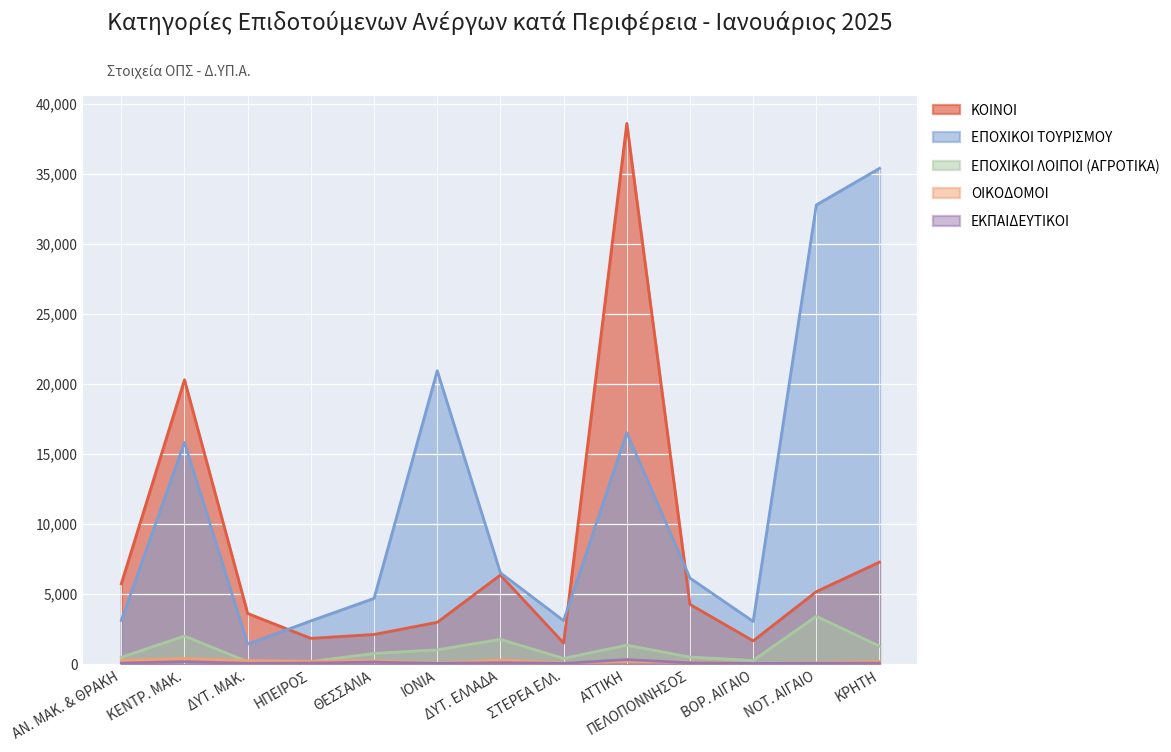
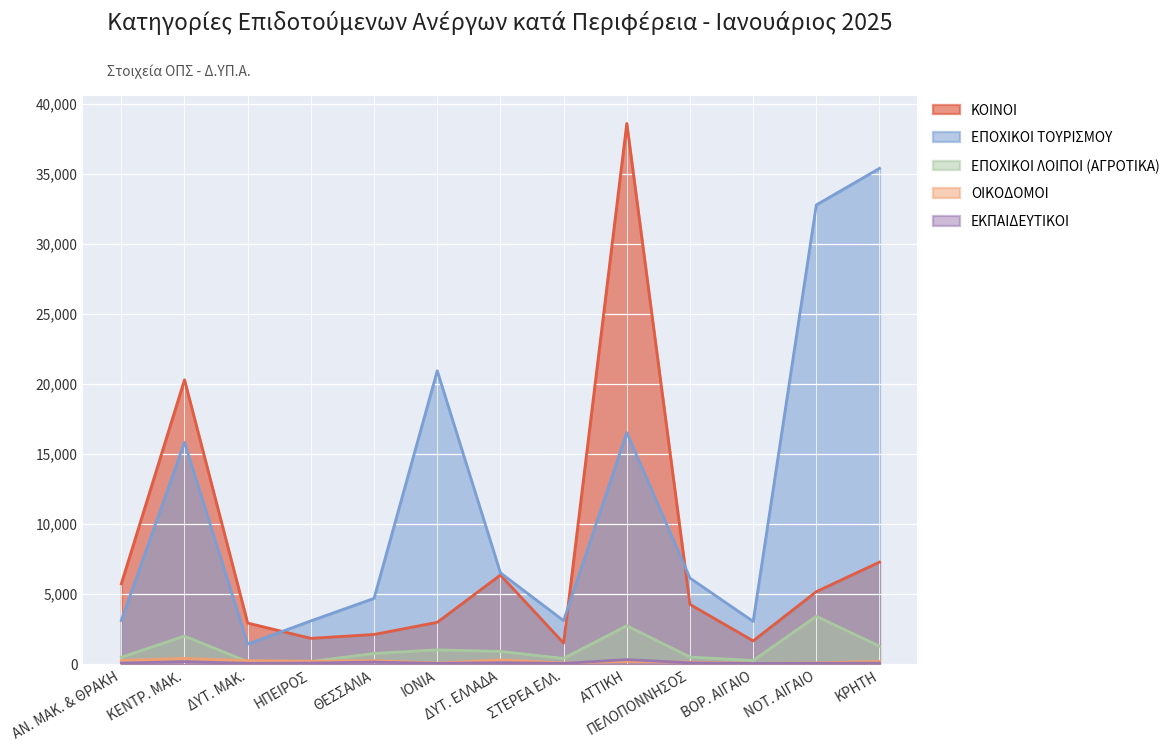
  {
    "ΚΟΙΝΟΙ": {
      "ΑΝ. ΜΑΚ. & ΘΡΑΚΗ": "5,700",
      "ΚΕΝΤΡ. ΜΑΚ.": "20,300",
-     "ΔΥΤ. ΜΑΚ.": "3,600",
+     "ΔΥΤ. ΜΑΚ.": "2,900",
      "ΗΠΕΙΡΟΣ": "1,800",
      "ΘΕΣΣΑΛΙΑ": "2,100",
      "ΙΟΝΙΑ": "3,000",
      "ΣΤΕΡΕΑ ΕΛΛ.": "1,500",
      "ΑΤΤΙΚΗ": "38,600",
      "ΠΕΛΟΠΟΝΝΗΣΟΣ": "4,200",
      "ΒΟΡ. ΑΙΓΑΙΟ": "1,600",
      "ΝΟΤ. ΑΙΓΑΙΟ": "5,200",
      "ΚΡΗΤΗ": "7,300"
    },
    "ΕΠΟΧΙΚΟΙ ΛΟΙΠΟΙ (ΑΓΡΟΤΙΚΑ)": {
      "ΑΝ. ΜΑΚ. & ΘΡΑΚΗ": "500",
      "ΚΕΝΤΡ. ΜΑΚ.": "2,000",
      "ΘΕΣΣΑΛΙΑ": "700",
      "ΙΟΝΙΑ": "1,000",
-     "ΔΥΤ. ΕΛΛΑΔΑ": "1,700",
+     "ΔΥΤ. ΕΛΛΑΔΑ": "900",
      "ΣΤΕΡΕΑ ΕΛΛ.": "400",
-     "ΑΤΤΙΚΗ": "1,300",
+     "ΑΤΤΙΚΗ": "2,700",
      "ΠΕΛΟΠΟΝΝΗΣΟΣ": "500",
      "ΒΟΡ. ΑΙΓΑΙΟ": "200",
      "ΝΟΤ. ΑΙΓΑΙΟ": "3,400",
      "ΚΡΗΤΗ": "1,300"
    },
    "ΟΙΚΟΔΟΜΟΙ": {
      "ΚΕΝΤΡ. ΜΑΚ.": "400"
    }
  }
